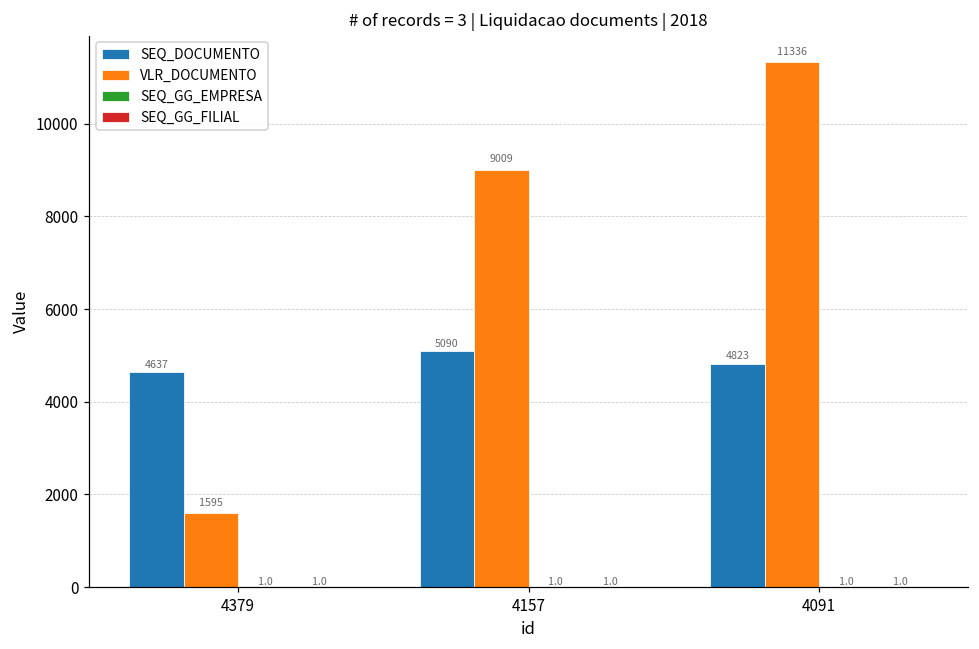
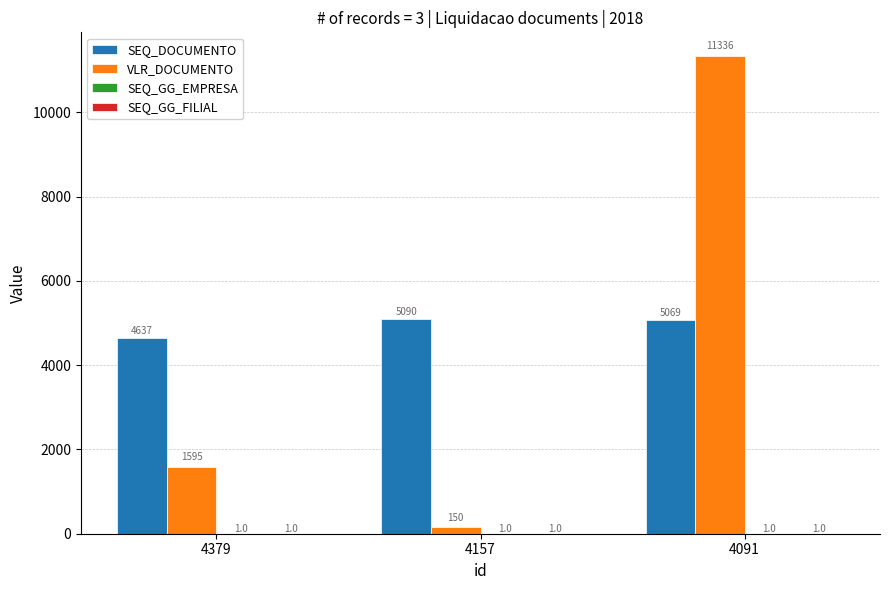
  {
    "SEQ_DOCUMENTO": {
      "4379": 4637,
      "4157": 5090,
-     "4091": 4823
+     "4091": 5069
    },
    "VLR_DOCUMENTO": {
      "4379": 1595,
-     "4157": 9009,
+     "4157": 150,
      "4091": 11336
    },
    "SEQ_GG_EMPRESA": {
      "4379": 1.0,
      "4157": 1.0,
      "4091": 1.0
    },
    "SEQ_GG_FILIAL": {
      "4379": 1.0,
      "4157": 1.0,
      "4091": 1.0
    }
  }
